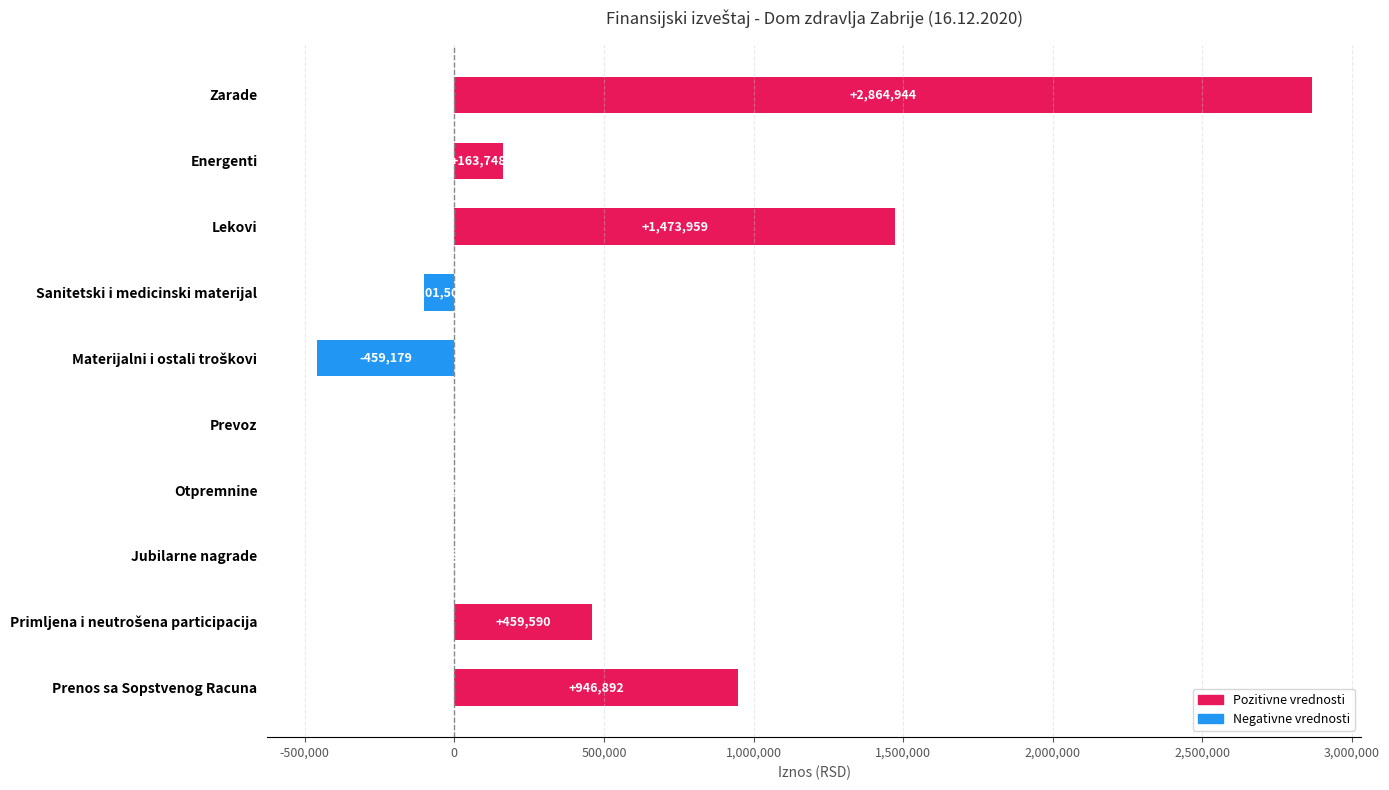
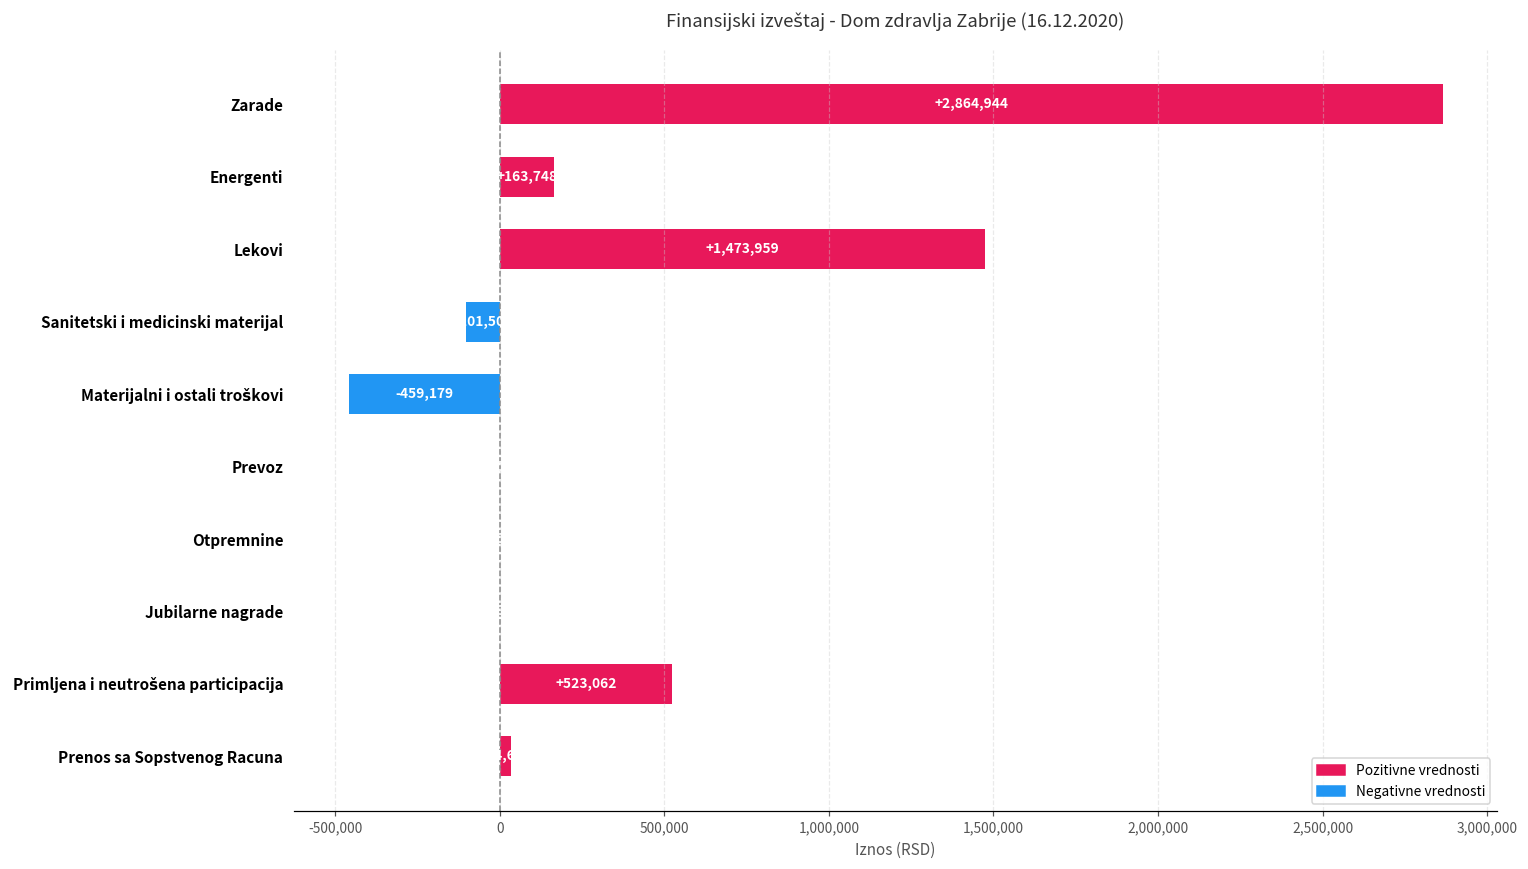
  {
    "Zarade": "+2,864,944",
    "Energenti": "+163,748",
    "Lekovi": "+1,473,959",
    "Sanitetski i medicinski materijal": "-101,500",
    "Materijalni i ostali troškovi": "-459,179",
-   "Primljena i neutrošena participacija": "+459,590",
-   "Prenos sa Sopstvenog Racuna": "950,000"
+   "Primljena i neutrošena participacija": "+523,062",
+   "Prenos sa Sopstvenog Racuna": "30,000"
  }
